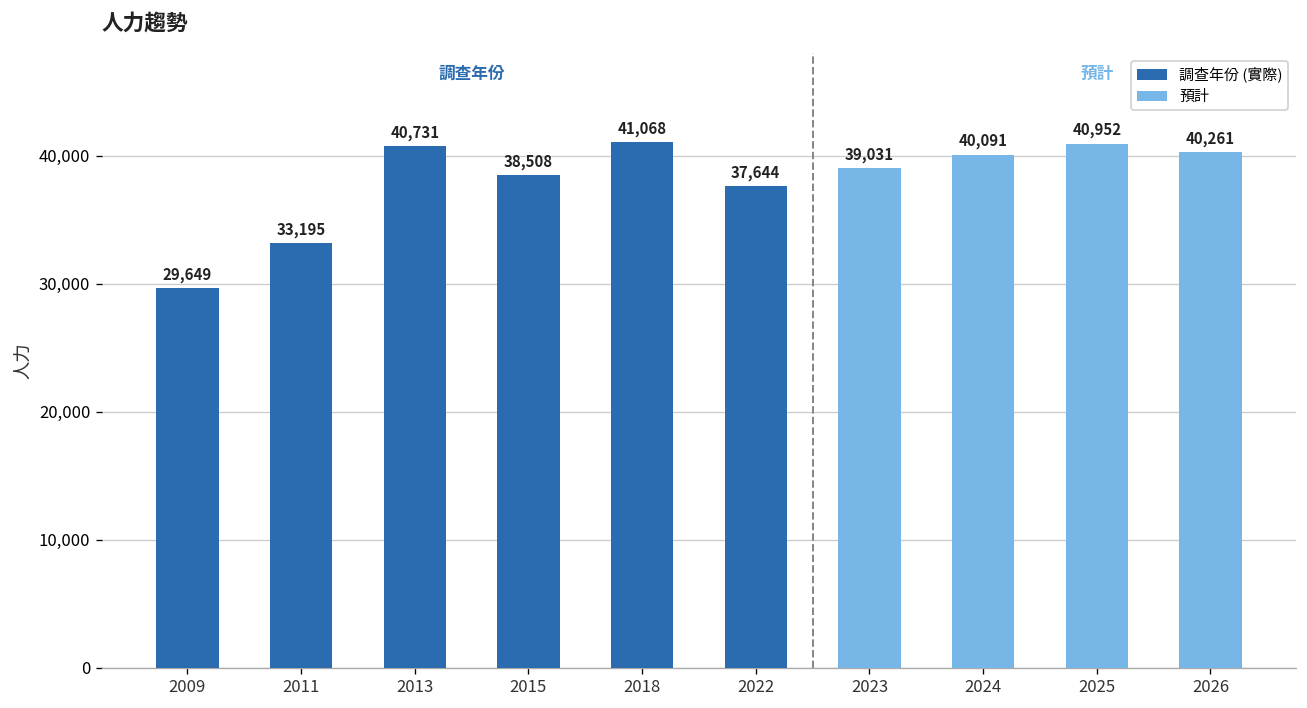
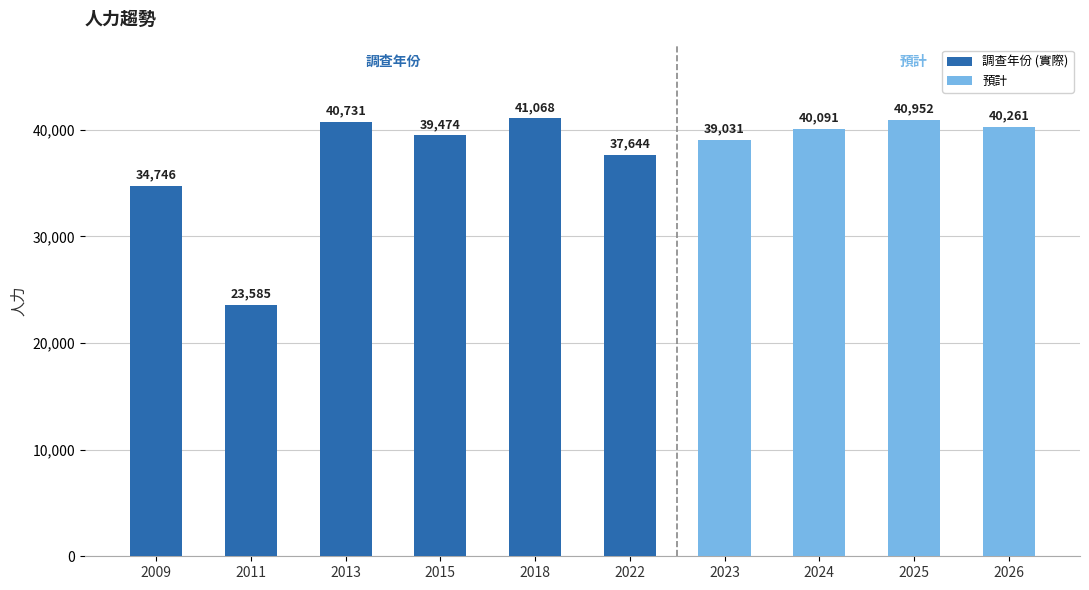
  {
    "調查年份 (實際)": {
-     "2009": "29,649",
-     "2011": "33,195",
+     "2009": "34,746",
+     "2011": "23,585",
      "2013": "40,731",
-     "2015": "38,508",
+     "2015": "39,474",
      "2018": "41,068",
      "2022": "37,644"
    },
    "預計": {
      "2023": "39,031",
      "2024": "40,091",
      "2025": "40,952",
      "2026": "40,261"
    }
  }
